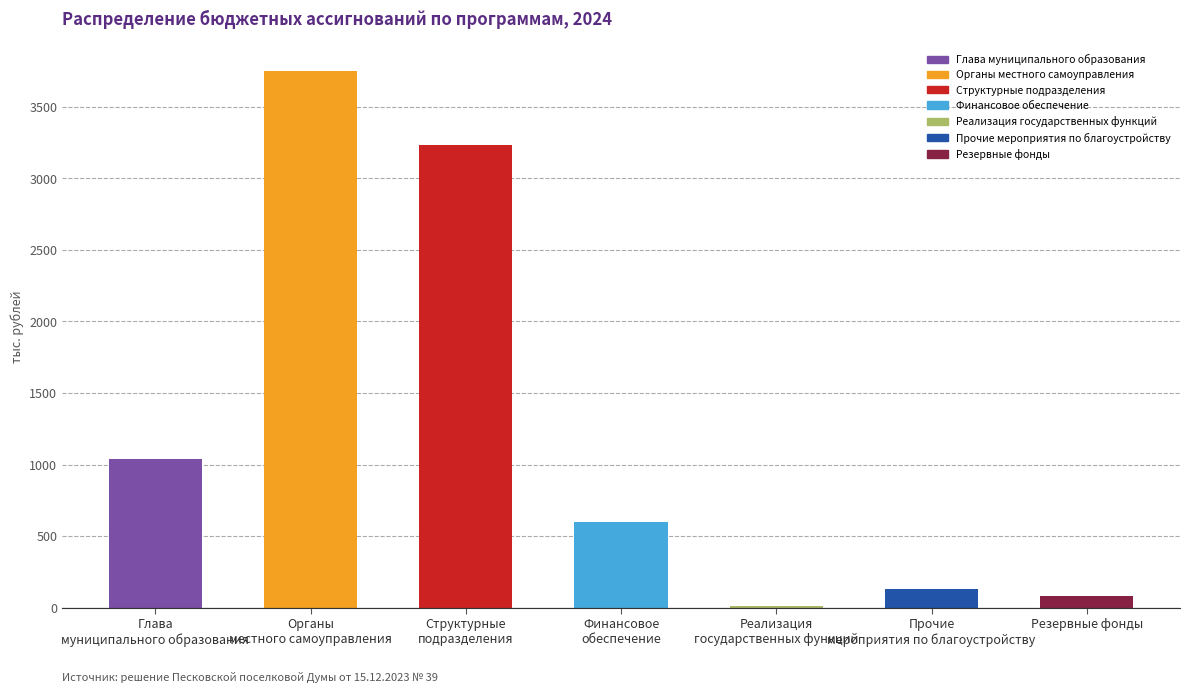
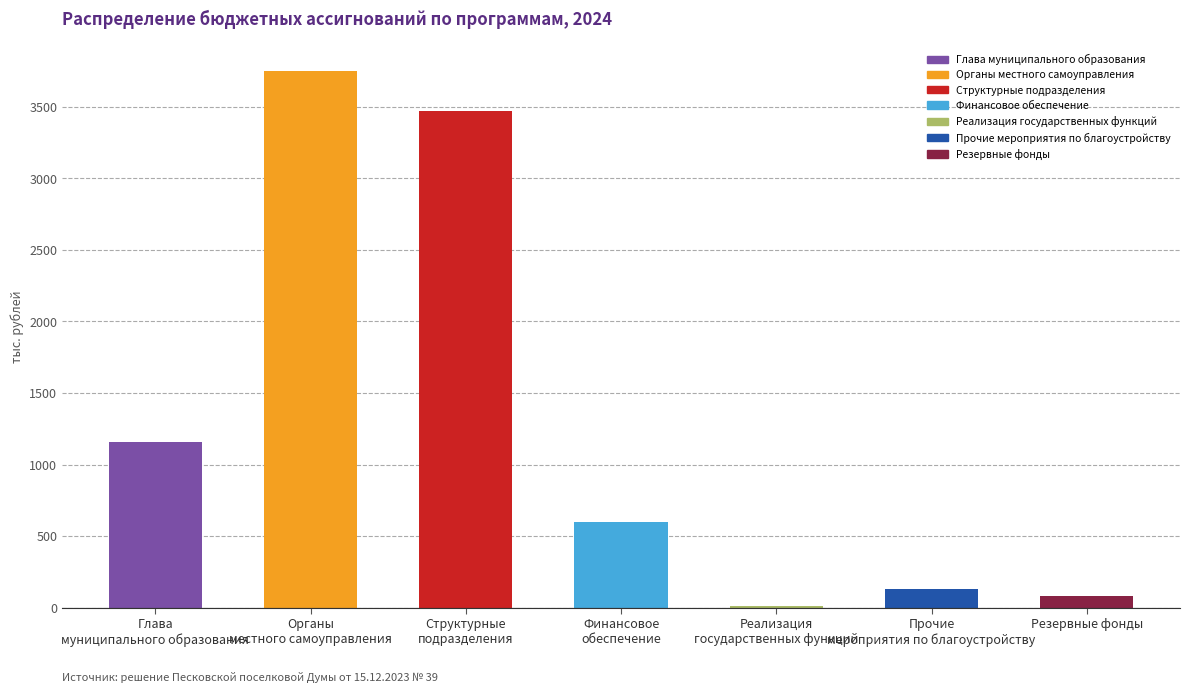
  {
-   "Глава муниципального образования": 1040,
+   "Глава муниципального образования": 1160,
    "Органы местного самоуправления": 3750,
-   "Структурные подразделения": 3230,
+   "Структурные подразделения": 3470,
    "Финансовое обеспечение": 600,
    "Прочие мероприятия по благоустройству": 130,
    "Резервные фонды": 80
  }
